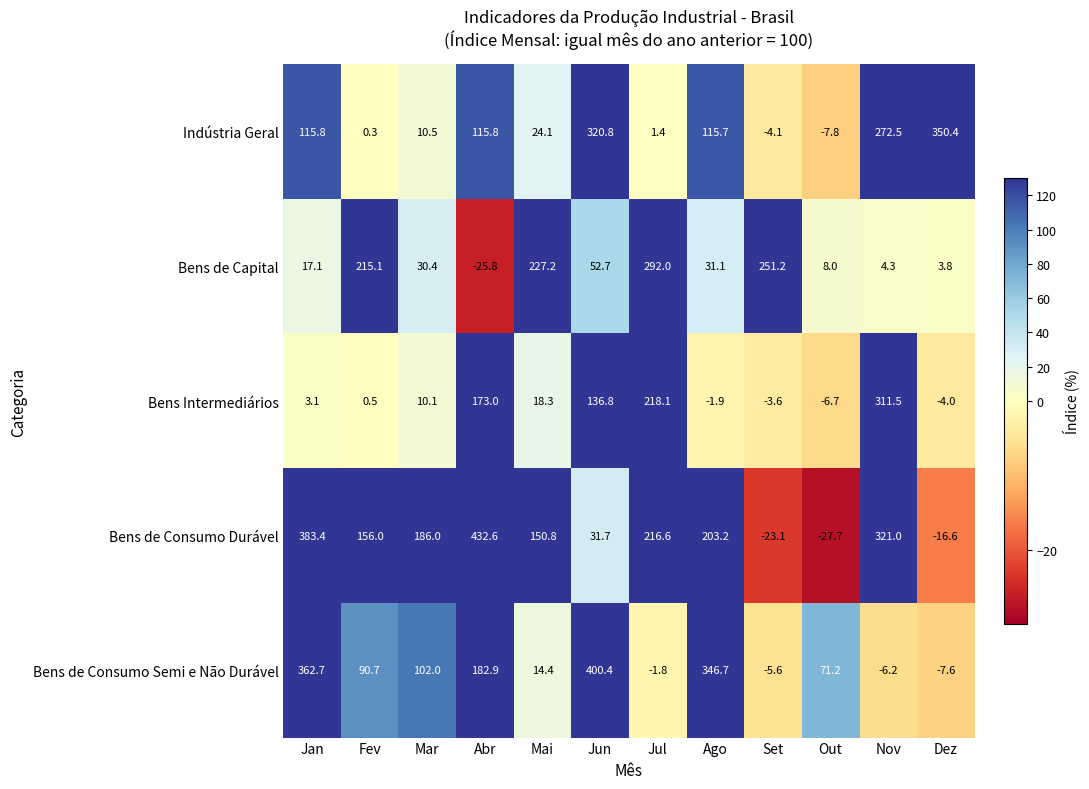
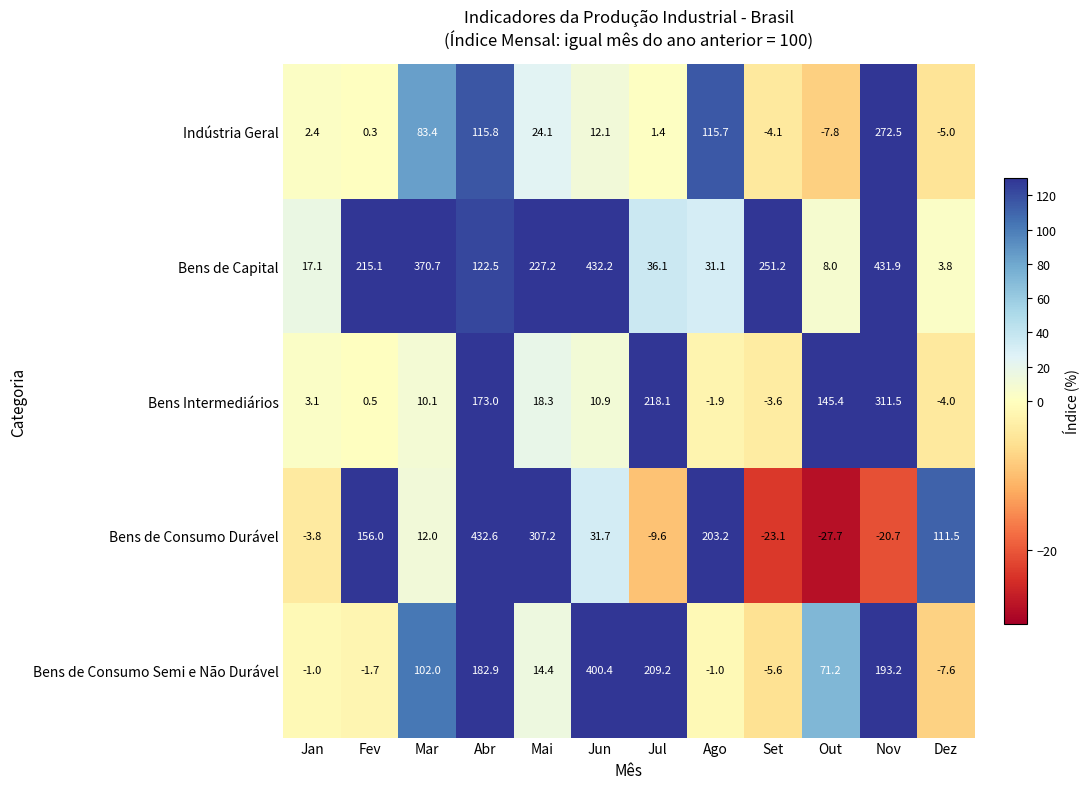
  {
    "Indústria Geral": {
-     "Jan": 115.8,
+     "Jan": 2.4,
      "Fev": 0.3,
-     "Mar": 10.5,
+     "Mar": 83.4,
      "Abr": 115.8,
      "Mai": 24.1,
-     "Jun": 320.8,
+     "Jun": 12.1,
      "Jul": 1.4,
      "Ago": 115.7,
      "Set": -4.1,
      "Out": -7.8,
      "Nov": 272.5,
-     "Dez": 350.4
+     "Dez": -5.0
    },
    "Bens de Capital": {
      "Jan": 17.1,
      "Fev": 215.1,
-     "Mar": 30.4,
-     "Abr": -25.8,
+     "Mar": 370.7,
+     "Abr": 122.5,
      "Mai": 227.2,
-     "Jun": 52.7,
-     "Jul": 292.0,
+     "Jun": 432.2,
+     "Jul": 36.1,
      "Ago": 31.1,
      "Set": 251.2,
      "Out": 8.0,
-     "Nov": 4.3,
+     "Nov": 431.9,
      "Dez": 3.8
    },
    "Bens Intermediários": {
      "Jan": 3.1,
      "Fev": 0.5,
      "Mar": 10.1,
      "Abr": 173.0,
      "Mai": 18.3,
-     "Jun": 136.8,
+     "Jun": 10.9,
      "Jul": 218.1,
      "Ago": -1.9,
      "Set": -3.6,
-     "Out": -6.7,
+     "Out": 145.4,
      "Nov": 311.5,
      "Dez": -4.0
    },
    "Bens de Consumo Durável": {
-     "Jan": 383.4,
+     "Jan": -3.8,
      "Fev": 156.0,
-     "Mar": 186.0,
+     "Mar": 12.0,
      "Abr": 432.6,
-     "Mai": 150.8,
+     "Mai": 307.2,
      "Jun": 31.7,
-     "Jul": 216.6,
+     "Jul": -9.6,
      "Ago": 203.2,
      "Set": -23.1,
      "Out": -27.7,
-     "Nov": 321.0,
-     "Dez": -16.6
+     "Nov": -20.7,
+     "Dez": 111.5
    },
    "Bens de Consumo Semi e Não Durável": {
-     "Jan": 362.7,
-     "Fev": 90.7,
+     "Jan": -1.0,
+     "Fev": -1.7,
      "Mar": 102.0,
      "Abr": 182.9,
      "Mai": 14.4,
      "Jun": 400.4,
-     "Jul": -1.8,
-     "Ago": 346.7,
+     "Jul": 209.2,
+     "Ago": -1.0,
      "Set": -5.6,
      "Out": 71.2,
-     "Nov": -6.2,
+     "Nov": 193.2,
      "Dez": -7.6
    }
  }
